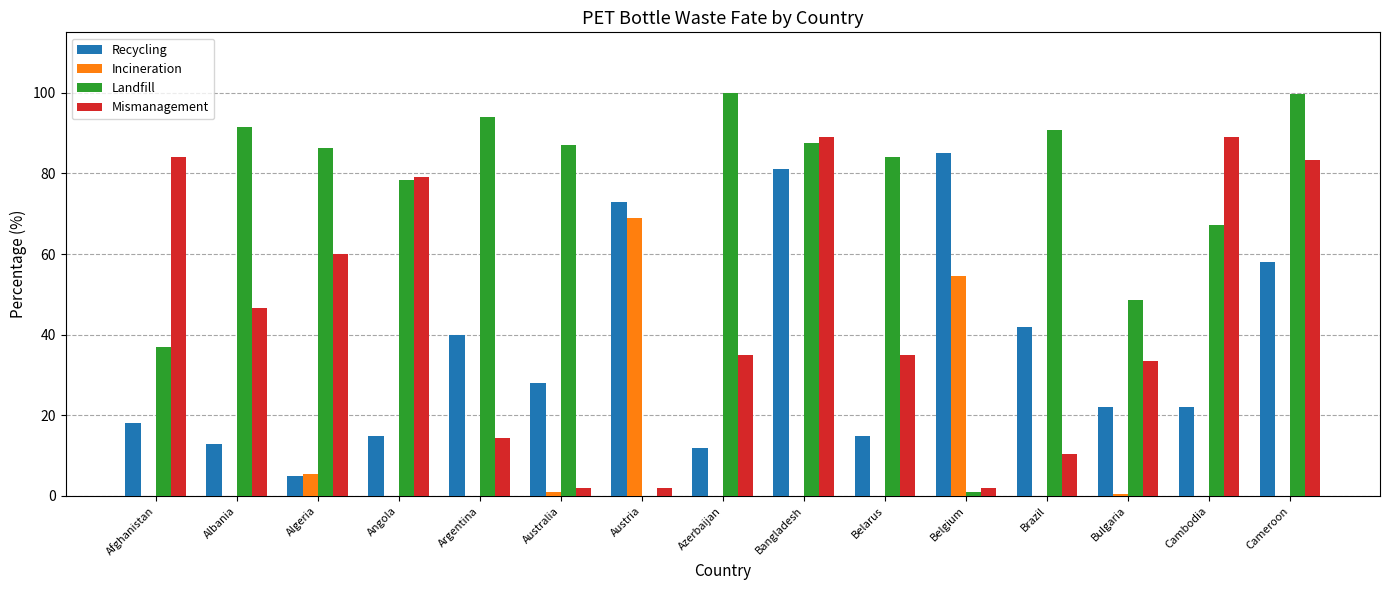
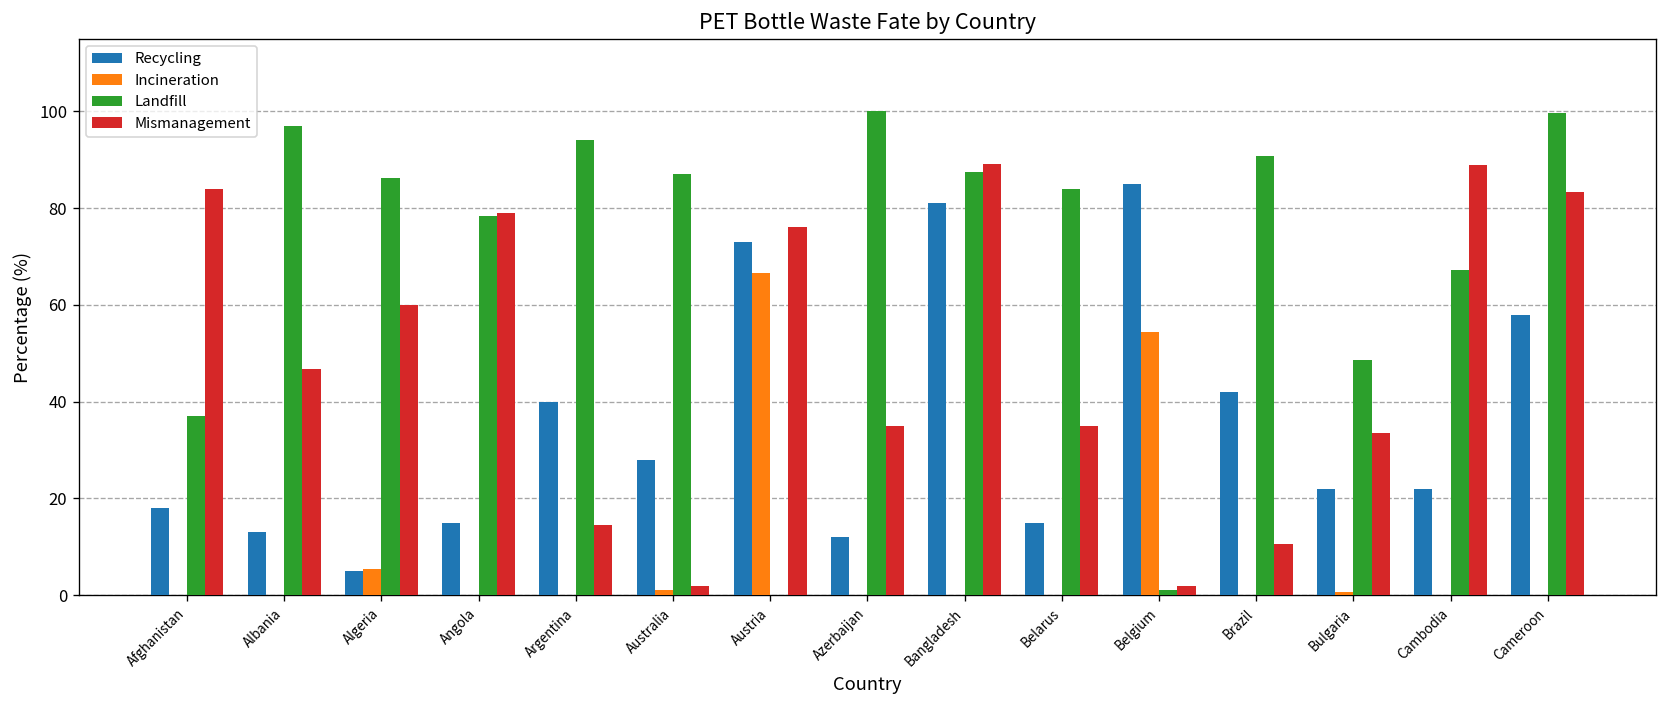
  {
    "Recycling": {
      "Afghanistan": 18,
      "Albania": 13,
      "Algeria": 5,
      "Angola": 15,
      "Argentina": 40,
      "Australia": 28,
      "Austria": 73,
      "Azerbaijan": 12,
      "Bangladesh": 81,
      "Belarus": 15,
      "Belgium": 85,
      "Brazil": 42,
      "Bulgaria": 22,
      "Cambodia": 22,
      "Cameroon": 58
    },
    "Incineration": {
      "Afghanistan": 0,
      "Albania": 0,
      "Algeria": 6,
      "Angola": 0,
      "Argentina": 0,
      "Australia": 1,
-     "Austria": 69,
+     "Austria": 67,
      "Azerbaijan": 0,
      "Bangladesh": 0,
      "Belarus": 0,
      "Belgium": 55,
      "Brazil": 0,
      "Cambodia": 0,
      "Cameroon": 0
    },
    "Landfill": {
      "Afghanistan": 37,
-     "Albania": 92,
+     "Albania": 97,
      "Algeria": 86,
      "Angola": 78,
      "Argentina": 94,
      "Australia": 87,
      "Austria": 0,
      "Azerbaijan": 100,
      "Bangladesh": 88,
      "Belarus": 84,
      "Belgium": 1,
      "Brazil": 91,
      "Bulgaria": 49,
      "Cambodia": 67,
      "Cameroon": 100
    },
    "Mismanagement": {
      "Afghanistan": 84,
      "Albania": 47,
      "Algeria": 60,
      "Angola": 79,
      "Argentina": 14,
      "Australia": 2,
-     "Austria": 2,
+     "Austria": 76,
      "Azerbaijan": 35,
      "Bangladesh": 89,
      "Belarus": 35,
      "Belgium": 2,
      "Brazil": 11,
      "Bulgaria": 33,
      "Cambodia": 89,
      "Cameroon": 83
    }
  }
